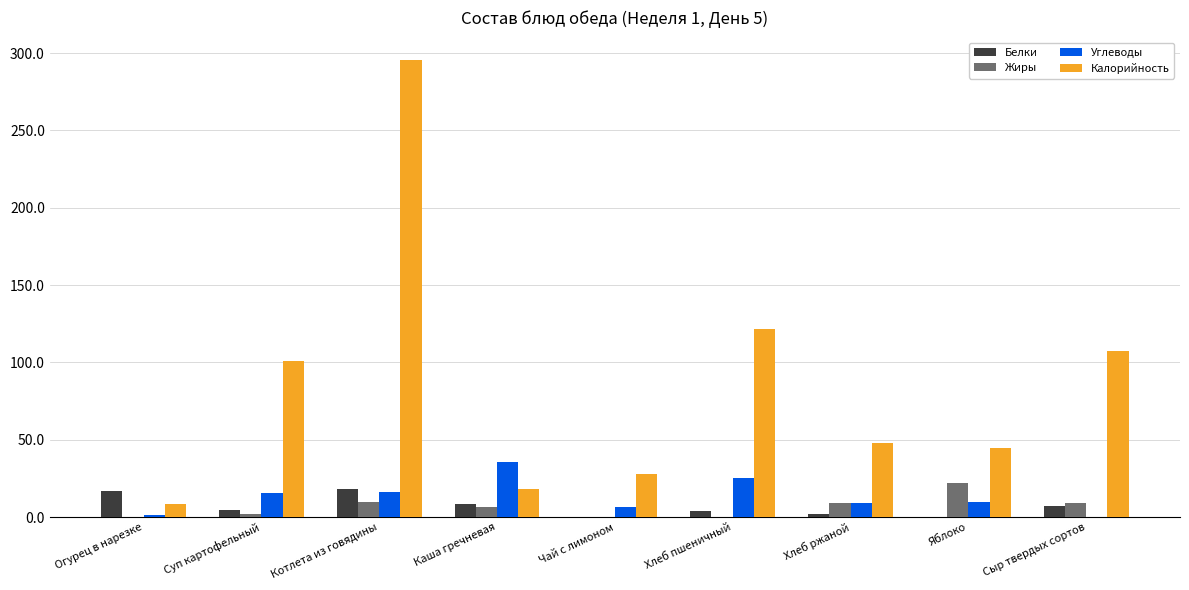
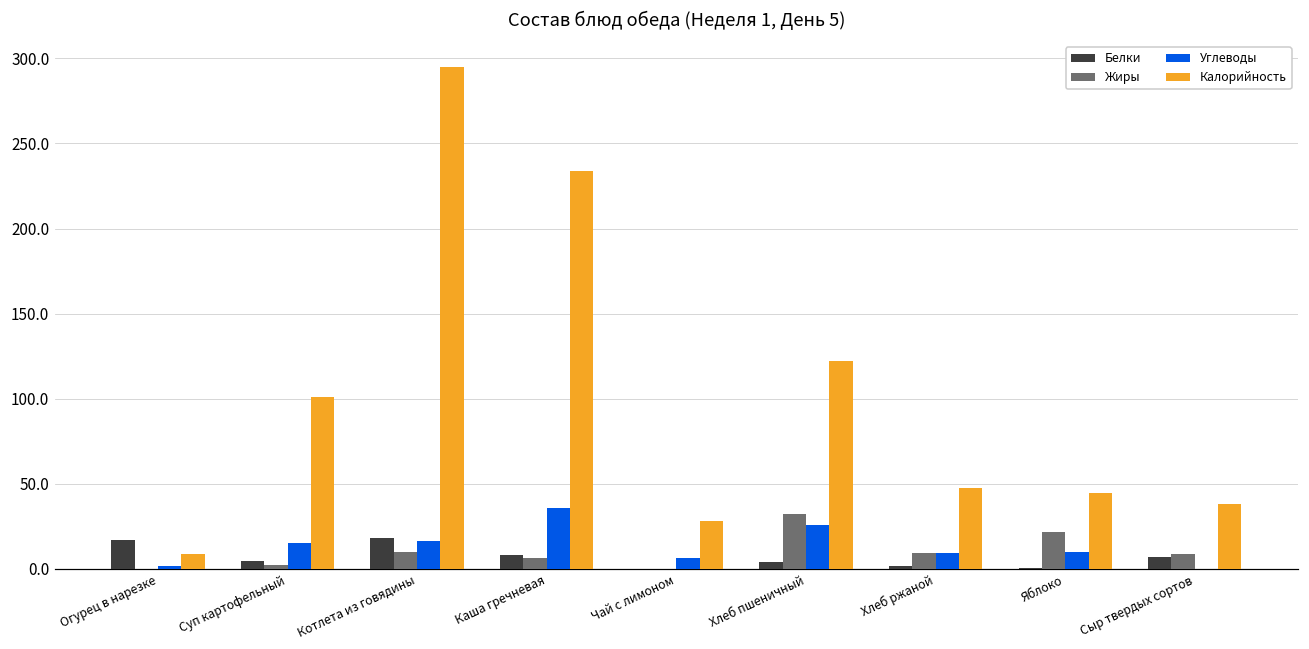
  {
    "Белки": {
      "Огурец в нарезке": 17,
      "Суп картофельный": 5,
      "Котлета из говядины": 18,
      "Каша гречневая": 8,
      "Хлеб пшеничный": 4,
      "Хлеб ржаной": 2,
      "Сыр твердых сортов": 7
    },
    "Жиры": {
      "Суп картофельный": 2,
      "Котлета из говядины": 10,
      "Каша гречневая": 6,
-     "Хлеб пшеничный": 0,
+     "Хлеб пшеничный": 33,
      "Хлеб ржаной": 9,
      "Яблоко": 22,
      "Сыр твердых сортов": 9
    },
    "Углеводы": {
      "Суп картофельный": 16,
      "Котлета из говядины": 16,
      "Каша гречневая": 36,
      "Чай с лимоном": 7,
      "Хлеб пшеничный": 26,
      "Хлеб ржаной": 9,
      "Яблоко": 10,
      "Сыр твердых сортов": 0
    },
    "Калорийность": {
      "Огурец в нарезке": 9,
      "Суп картофельный": 101,
      "Котлета из говядины": 295,
-     "Каша гречневая": 18,
+     "Каша гречневая": 234,
      "Чай с лимоном": 28,
      "Хлеб пшеничный": 122,
      "Хлеб ржаной": 48,
      "Яблоко": 44,
-     "Сыр твердых сортов": 108
+     "Сыр твердых сортов": 38
    }
  }
